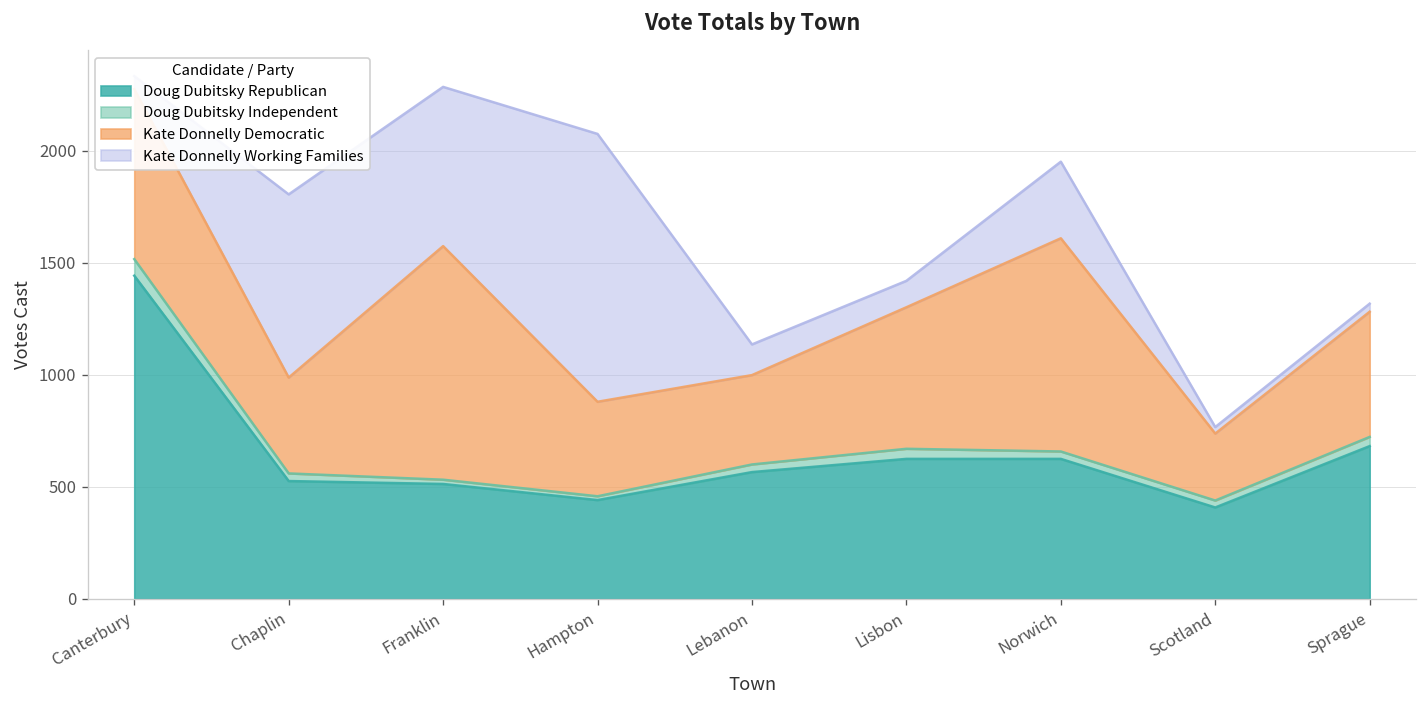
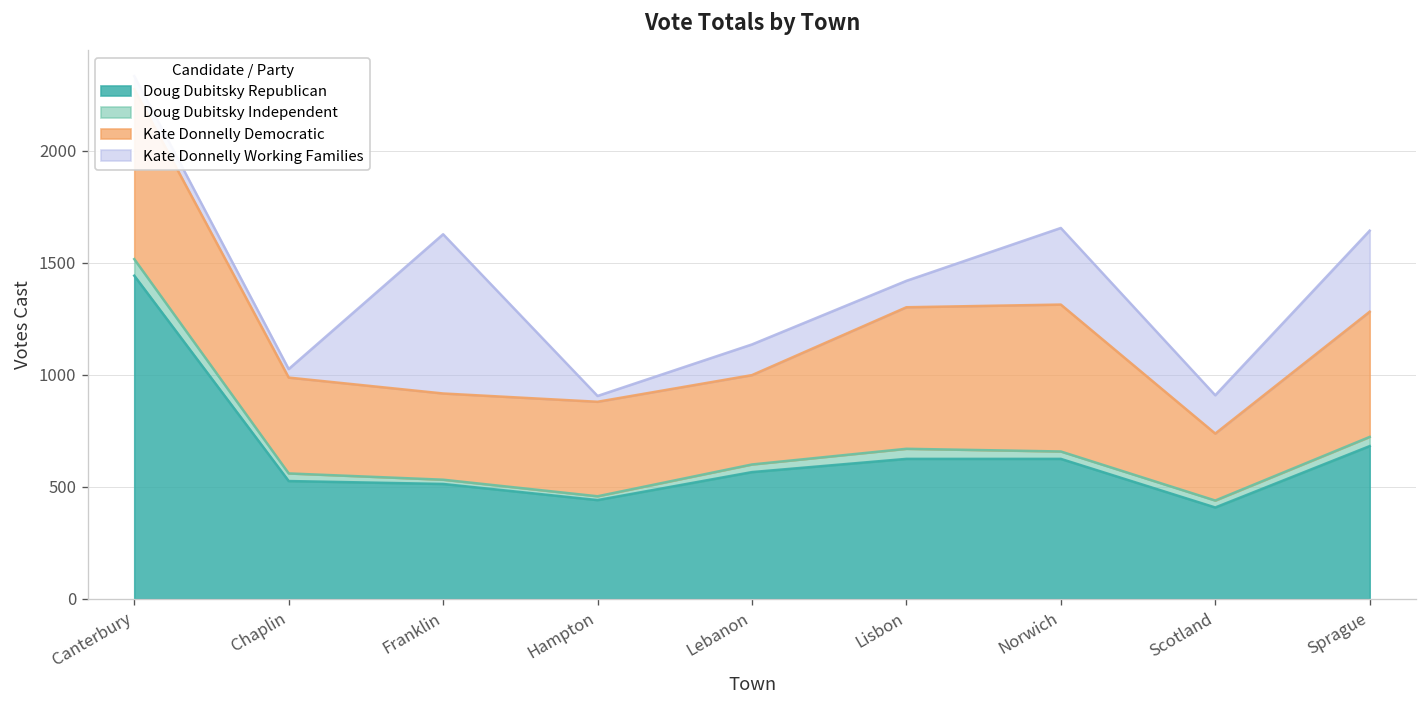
  {
    "Kate Donnelly Democratic": {
      "Chaplin": 430,
-     "Franklin": 1040,
+     "Franklin": 390,
      "Hampton": 420,
      "Lebanon": 400,
      "Lisbon": 630,
-     "Norwich": 950,
+     "Norwich": 660,
      "Scotland": 300,
      "Sprague": 560
    },
    "Kate Donnelly Working Families": {
-     "Chaplin": 820,
+     "Chaplin": 40,
      "Franklin": 710,
-     "Hampton": 1200,
+     "Hampton": 30,
      "Lebanon": 140,
      "Lisbon": 120,
      "Norwich": 340,
-     "Scotland": 30,
-     "Sprague": 40
+     "Scotland": 170,
+     "Sprague": 360
    }
  }
